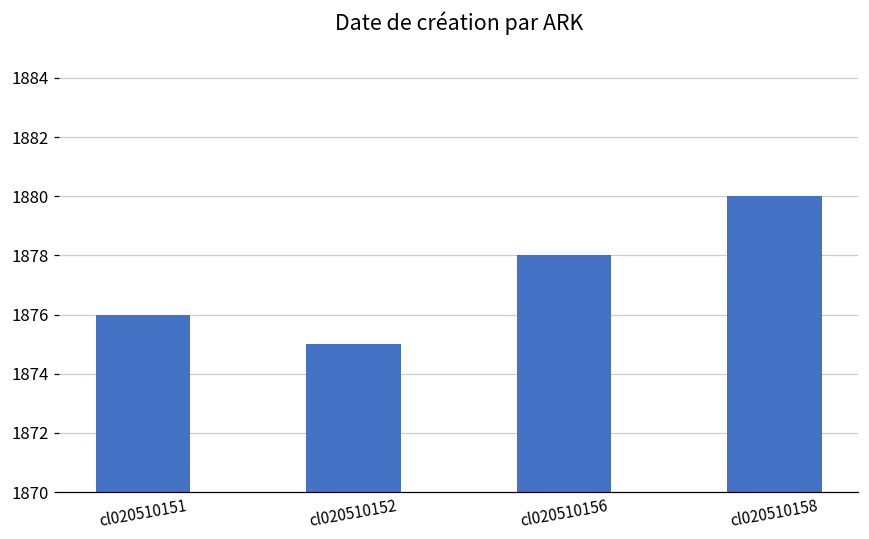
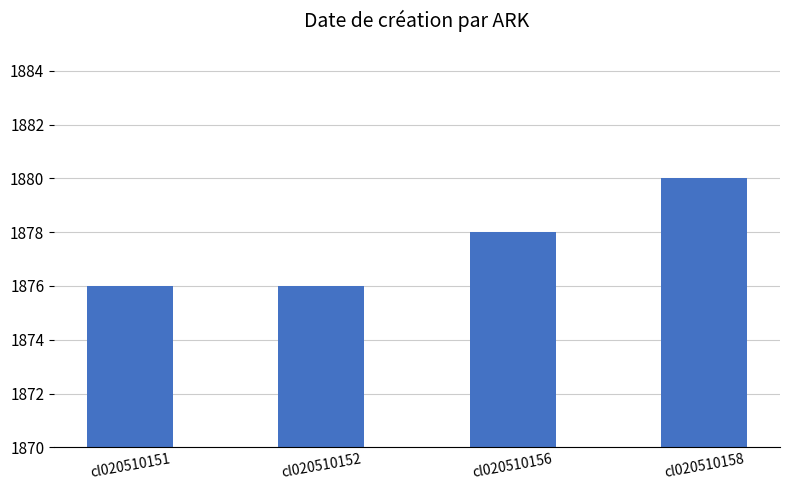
  {
    "cl020510151": 1876,
-   "cl020510152": 1875,
+   "cl020510152": 1876,
    "cl020510156": 1878,
    "cl020510158": 1880
  }
